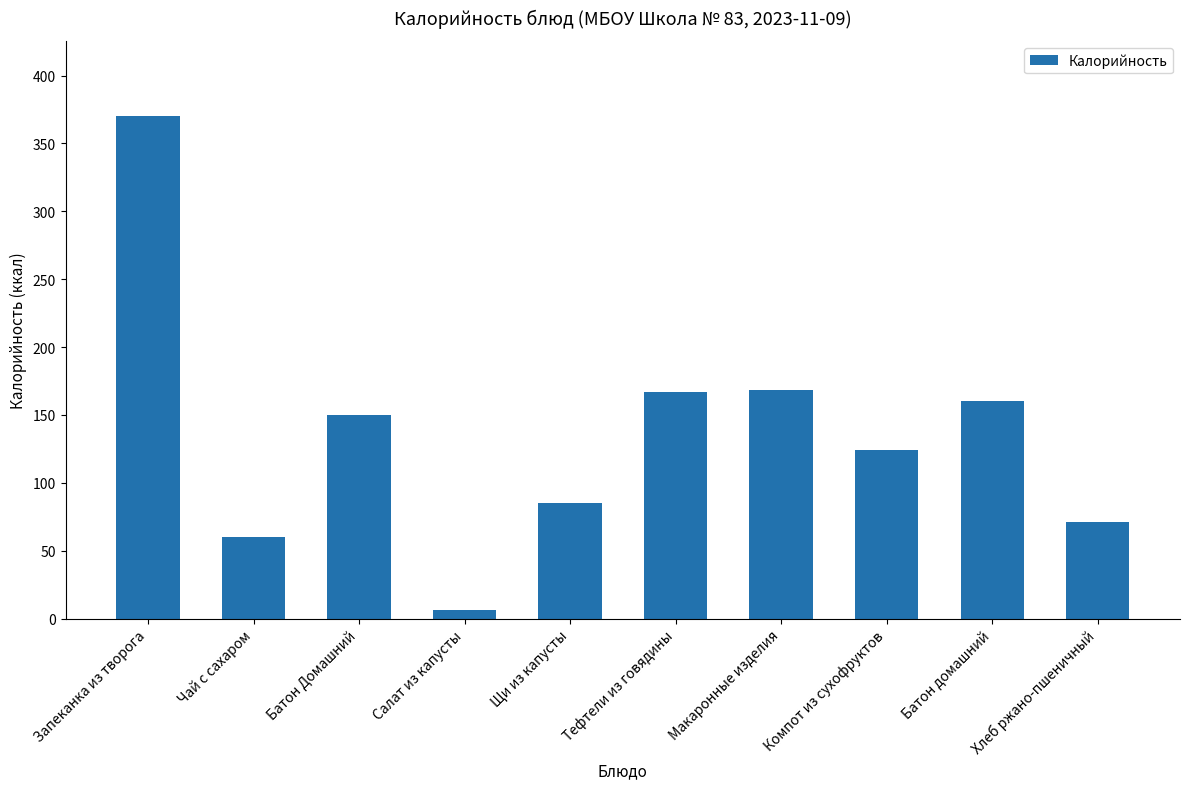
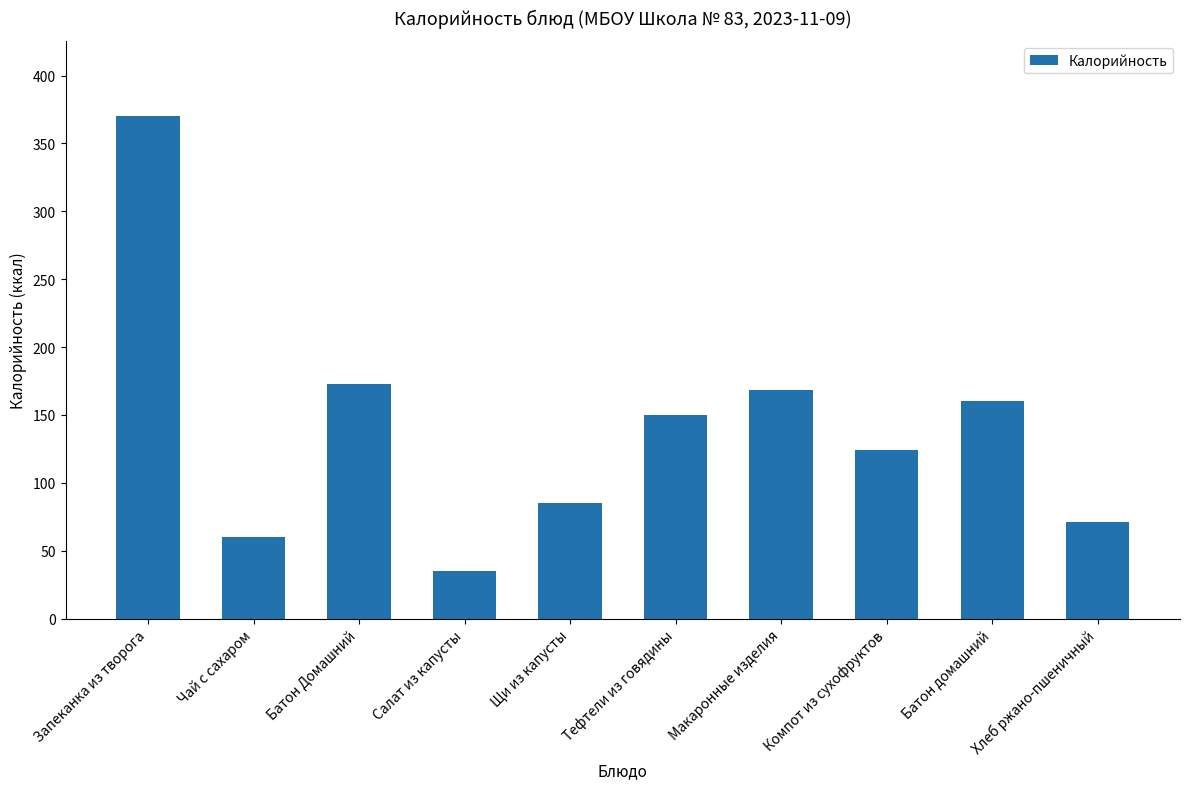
  {
    "Запеканка из творога": 370,
    "Чай с сахаром": 60,
-   "Батон Домашний": 150,
-   "Салат из капусты": 6,
+   "Батон Домашний": 173,
+   "Салат из капусты": 35,
    "Щи из капусты": 85,
-   "Тефтели из говядины": 167,
+   "Тефтели из говядины": 150,
    "Макаронные изделия": 168,
    "Компот из сухофруктов": 124,
    "Батон домашний": 160,
    "Хлеб ржано-пшеничный": 71
  }
